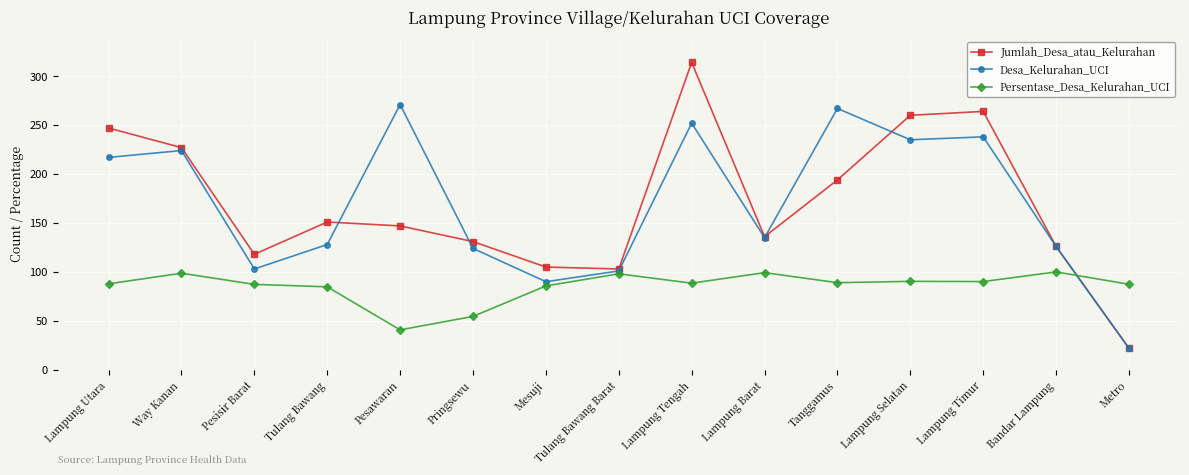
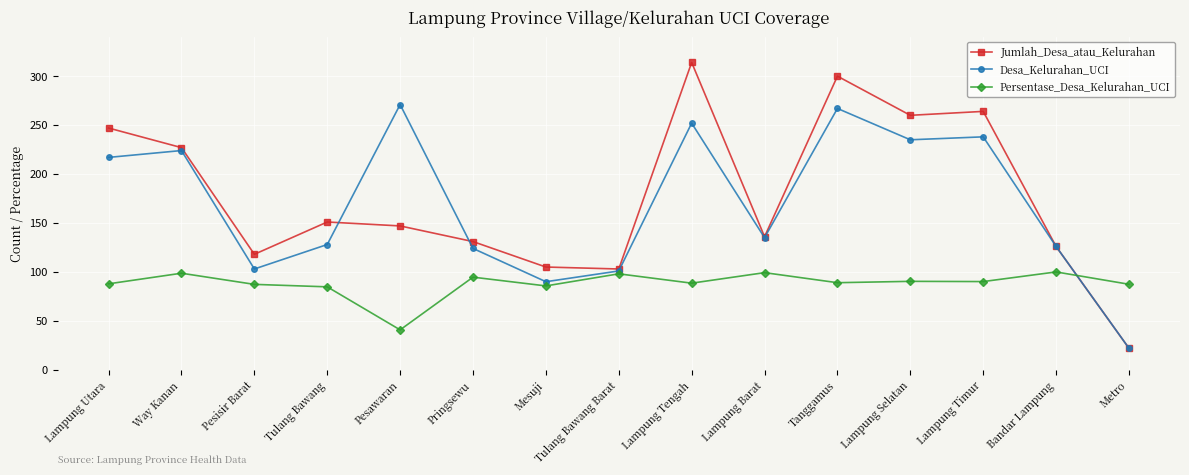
  {
    "Jumlah_Desa_atau_Kelurahan": {
      "Lampung Utara": 250,
      "Way Kanan": 230,
      "Pesisir Barat": 120,
      "Tulang Bawang": 150,
      "Pesawaran": 150,
      "Pringsewu": 130,
      "Mesuji": 110,
      "Lampung Tengah": 310,
-     "Tanggamus": 190,
+     "Tanggamus": 300,
      "Lampung Selatan": 260,
      "Lampung Timur": 260
    },
    "Desa_Kelurahan_UCI": {
      "Lampung Utara": 220,
      "Way Kanan": 220,
      "Pesisir Barat": 100,
      "Tulang Bawang": 130,
      "Pesawaran": 270,
      "Pringsewu": 120,
      "Mesuji": 90,
      "Lampung Tengah": 250,
      "Tanggamus": 270,
      "Lampung Selatan": 240,
      "Lampung Timur": 240
    },
    "Persentase_Desa_Kelurahan_UCI": {
      "Lampung Utara": 90,
      "Way Kanan": 100,
      "Pesisir Barat": 90,
      "Tulang Bawang": 80,
      "Pesawaran": 40,
-     "Pringsewu": 50,
+     "Pringsewu": 90,
      "Mesuji": 90,
      "Tulang Bawang Barat": 100,
      "Lampung Tengah": 90,
      "Lampung Barat": 100,
      "Tanggamus": 90,
      "Lampung Selatan": 90,
      "Lampung Timur": 90,
      "Bandar Lampung": 100,
      "Metro": 90
    }
  }
